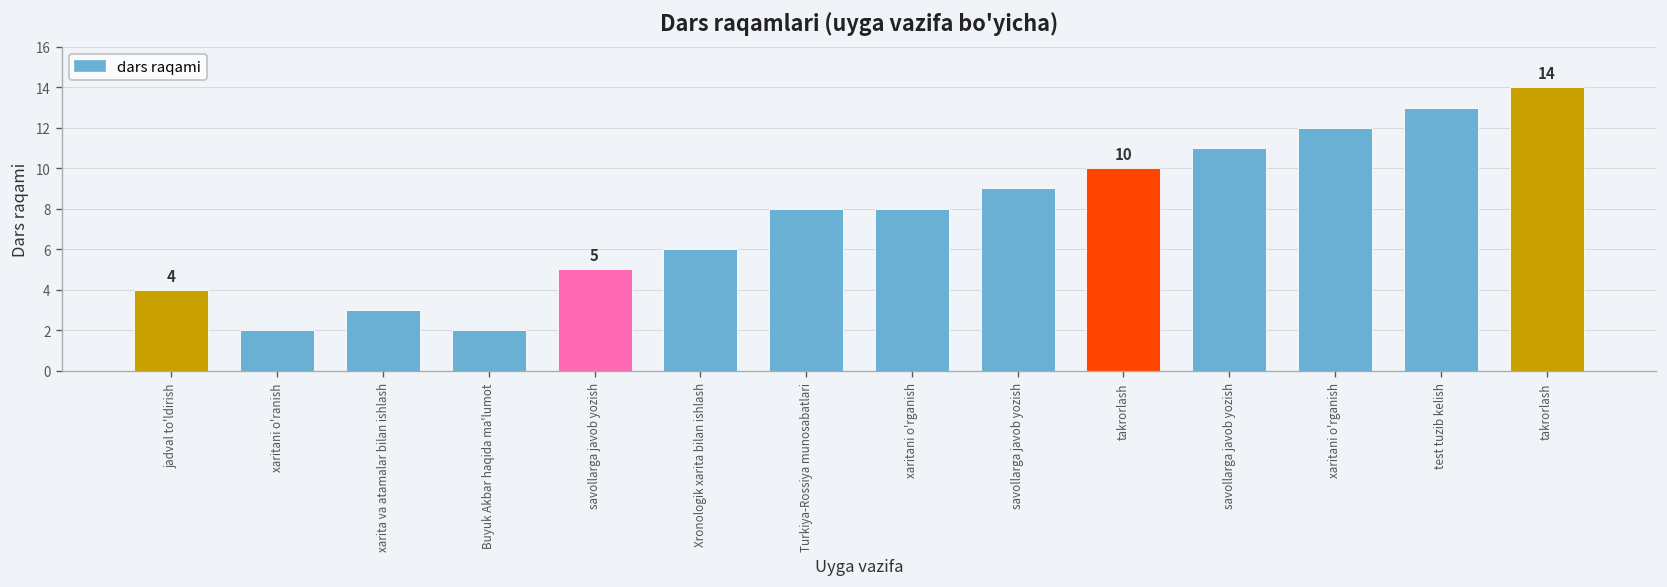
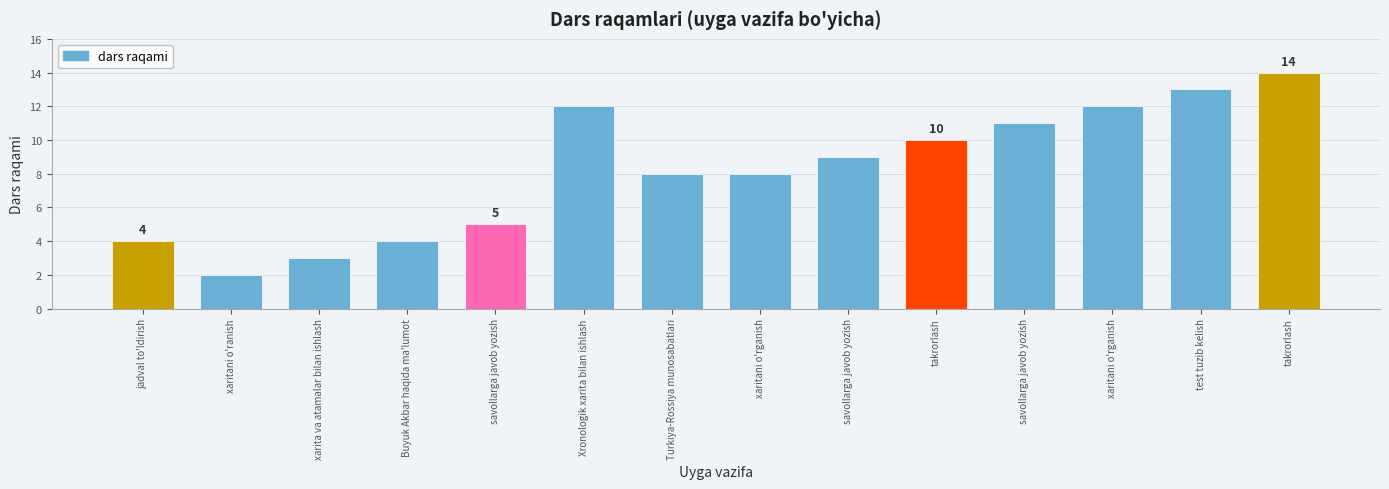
  {
    "xaritani o'ranish": 2,
    "xarita va atamalar bilan ishlash": 3,
-   "Buyuk Akbar haqida ma'lumot": 2,
-   "Xronologik xarita bilan ishlash": 6,
+   "Buyuk Akbar haqida ma'lumot": 4,
+   "Xronologik xarita bilan ishlash": 12,
    "Turkiya-Rossiya munosabatlari": 8,
    "test tuzib kelish": 13
  }
